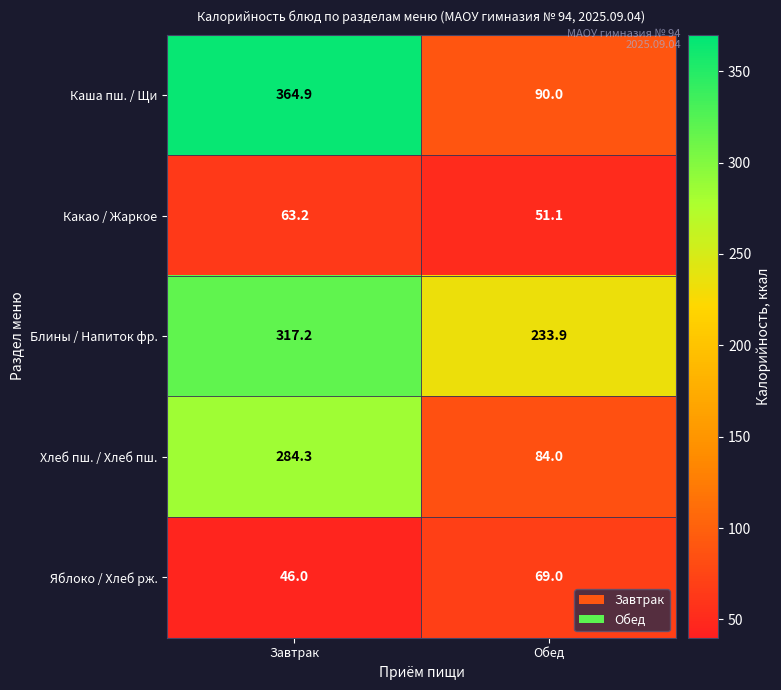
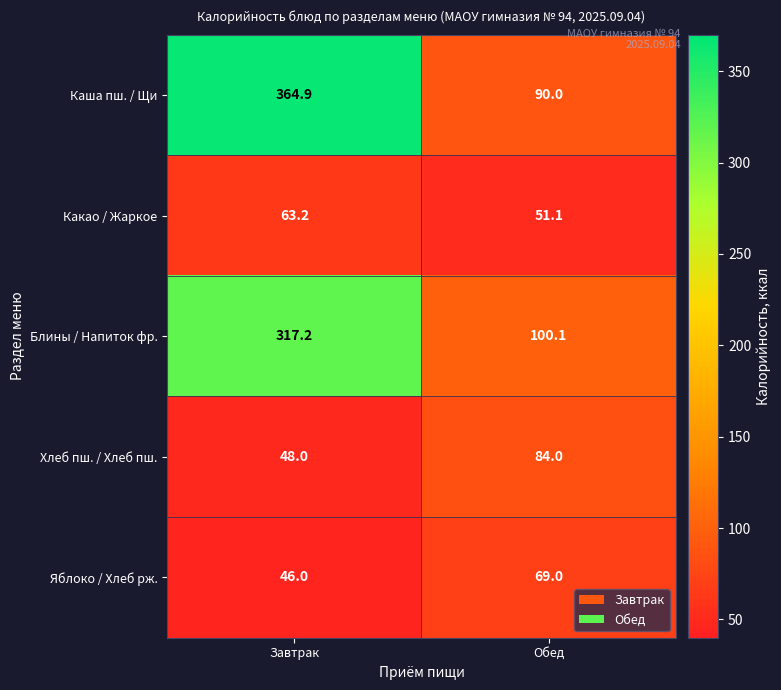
  {
    "Каша пш. / Щи": {
      "Завтрак": 364.9
    },
    "Какао / Жаркое": {
      "Завтрак": 63.2,
      "Обед": 51.1
    },
    "Блины / Напиток фр.": {
      "Завтрак": 317.2,
-     "Обед": 233.9
+     "Обед": 100.1
    },
    "Хлеб пш. / Хлеб пш.": {
-     "Завтрак": 284.3,
+     "Завтрак": 48.0,
      "Обед": 84.0
    },
    "Яблоко / Хлеб рж.": {
      "Завтрак": 46.0,
      "Обед": 69.0
    }
  }
